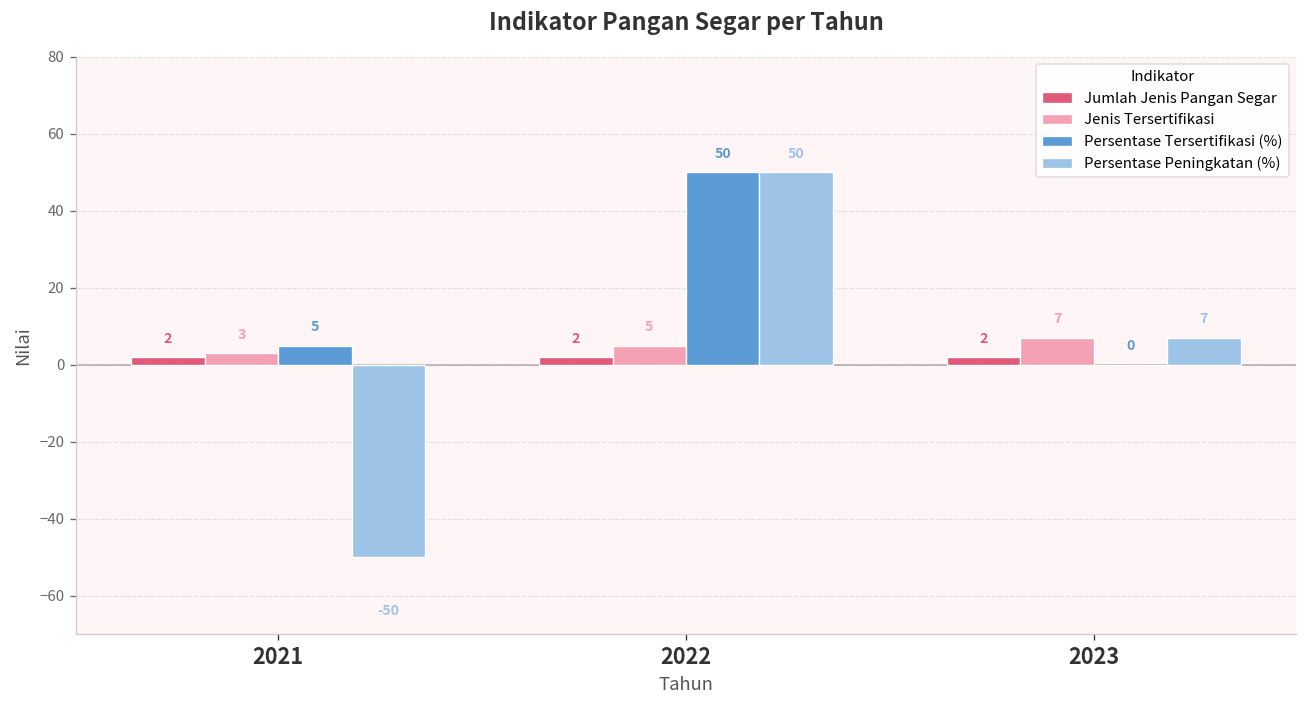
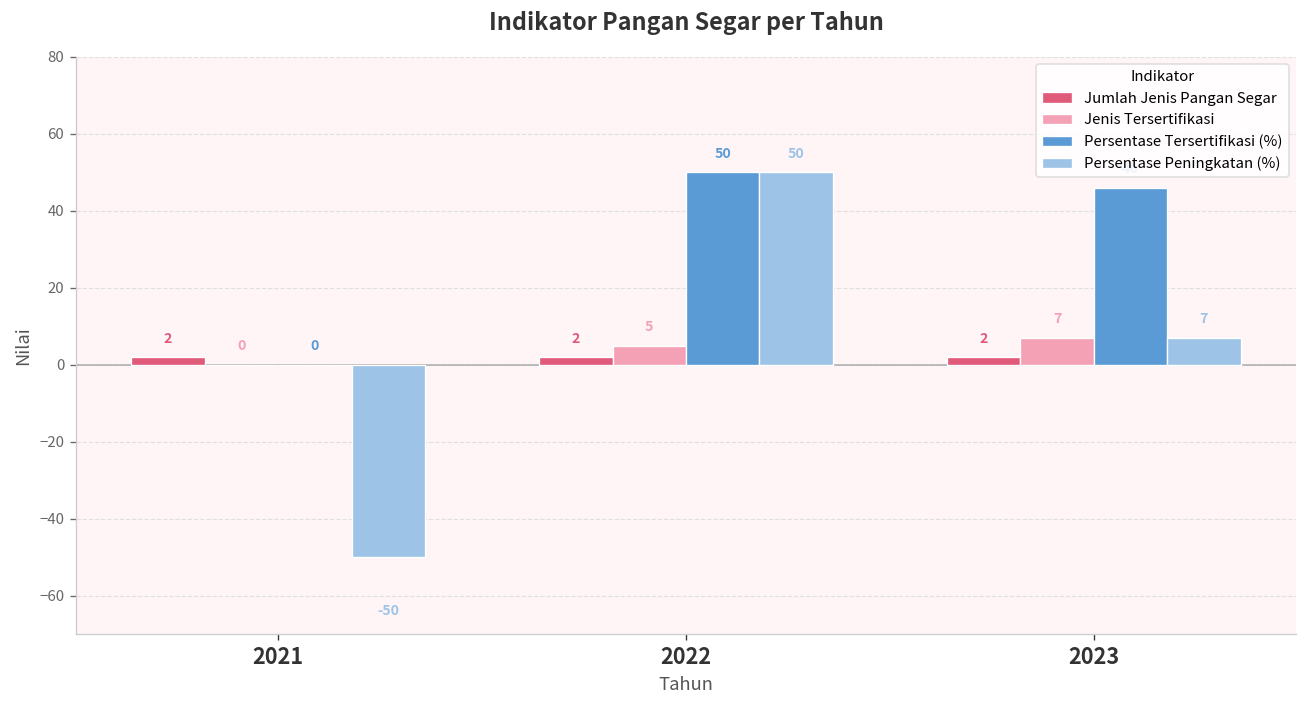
  {
    "Jumlah Jenis Pangan Segar": {
      "2021": 2,
      "2022": 2,
      "2023": 2
    },
    "Jenis Tersertifikasi": {
-     "2021": 3,
+     "2021": 0,
      "2022": 5,
      "2023": 7
    },
    "Persentase Tersertifikasi (%)": {
-     "2021": 5,
+     "2021": 0,
      "2022": 50,
-     "2023": 0
+     "2023": 46
    },
    "Persentase Peningkatan (%)": {
      "2022": 50,
      "2023": 7
    }
  }
